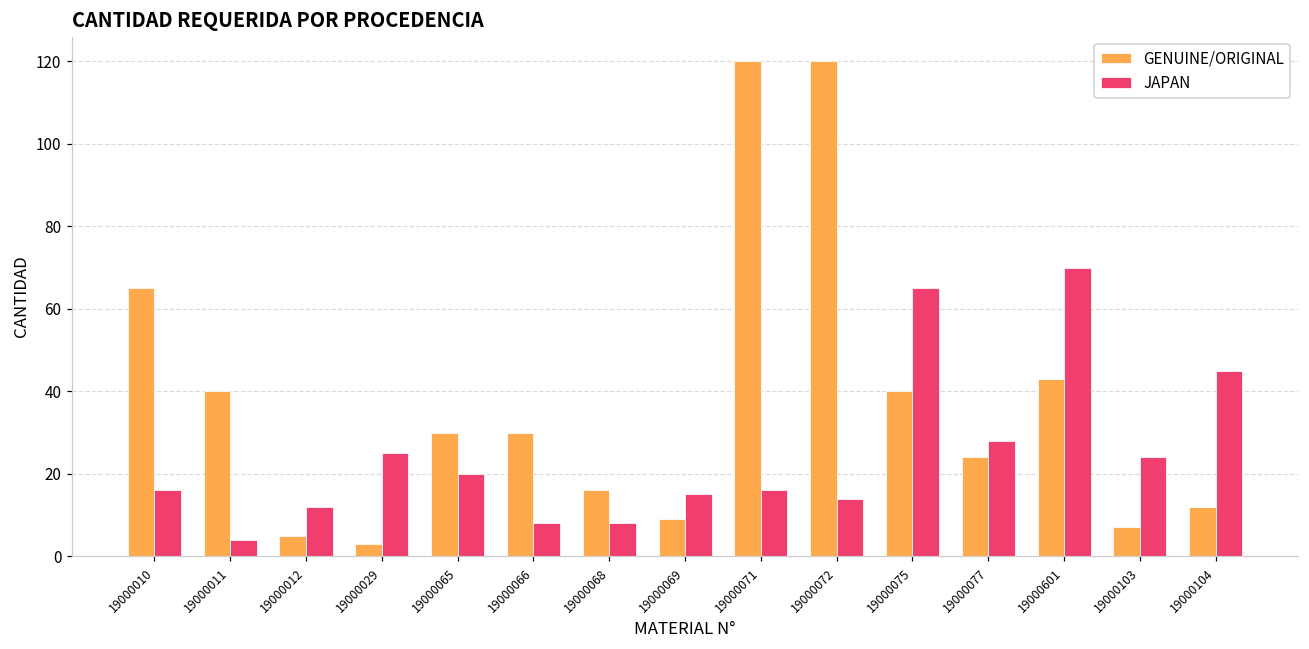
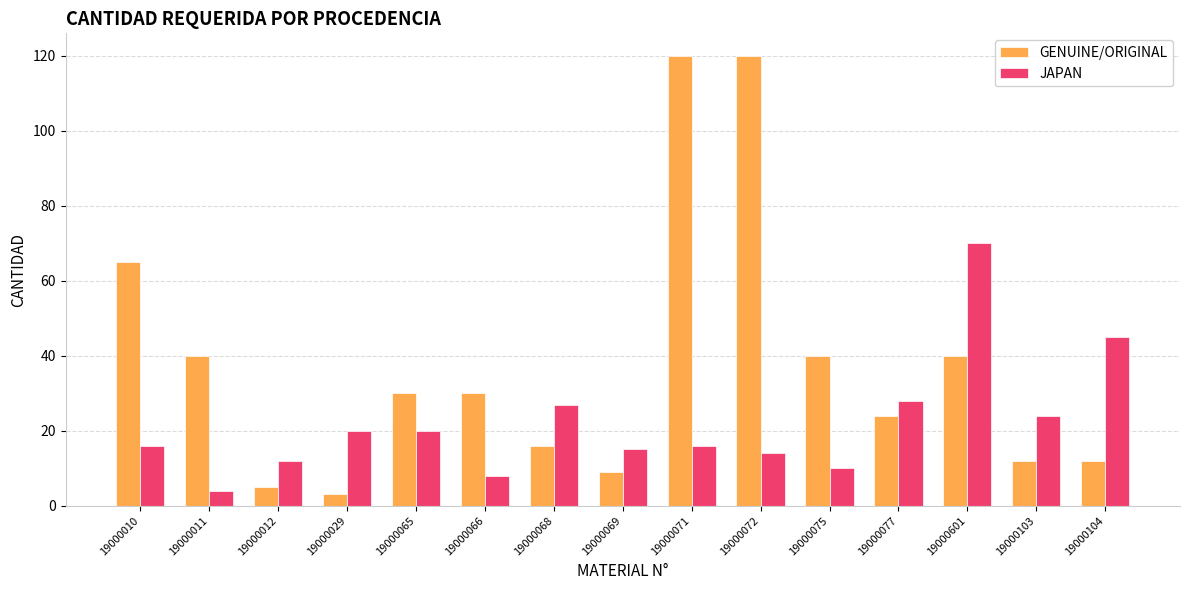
  {
    "GENUINE/ORIGINAL": {
      "19000010": 65,
      "19000011": 40,
      "19000012": 5,
      "19000029": 3,
      "19000065": 30,
      "19000066": 30,
      "19000068": 16,
      "19000069": 9,
      "19000071": 120,
      "19000072": 120,
      "19000075": 40,
      "19000077": 24,
-     "19000601": 43,
-     "19000103": 7,
+     "19000601": 40,
+     "19000103": 12,
      "19000104": 12
    },
    "JAPAN": {
      "19000010": 16,
      "19000011": 4,
      "19000012": 12,
-     "19000029": 25,
+     "19000029": 20,
      "19000065": 20,
      "19000066": 8,
-     "19000068": 8,
+     "19000068": 27,
      "19000069": 15,
      "19000071": 16,
      "19000072": 14,
-     "19000075": 65,
+     "19000075": 10,
      "19000077": 28,
      "19000601": 70,
      "19000103": 24,
      "19000104": 45
    }
  }
